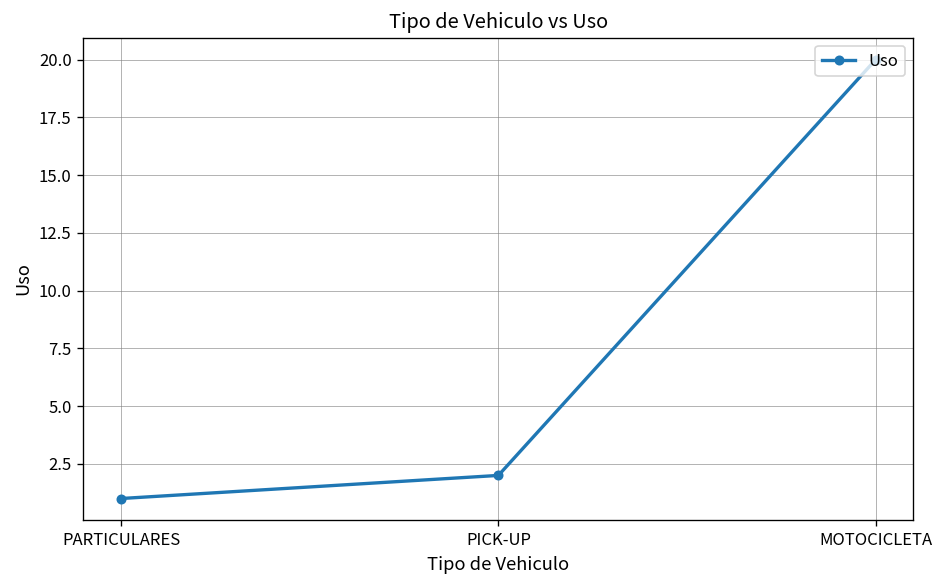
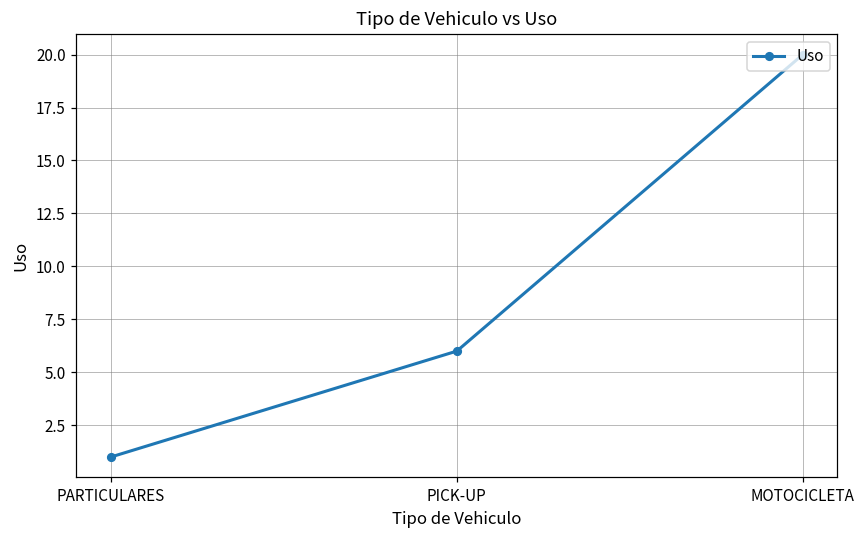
  {
    "PARTICULARES": 1,
-   "PICK-UP": 2
+   "PICK-UP": 6
  }
